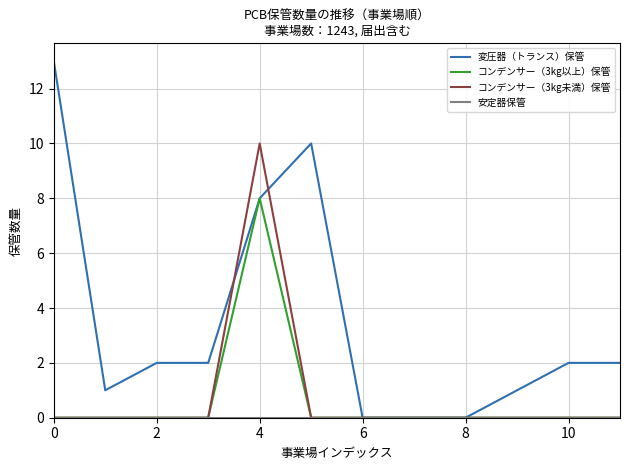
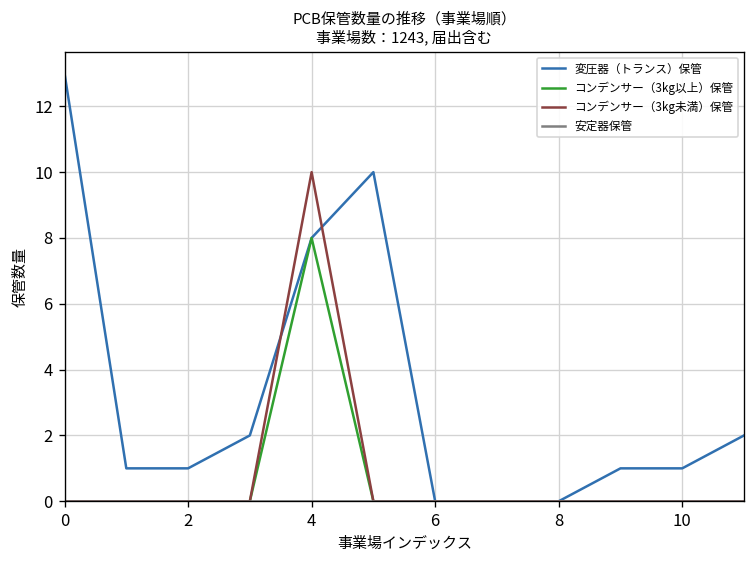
  {
    "変圧器（トランス）保管": {
      "0": 13,
-     "2": 2,
-     "10": 2
+     "2": 1,
+     "10": 1
    },
    "コンデンサー（3kg未満）保管": {
      "4": 10
    },
    "安定器保管": {
      "4": 0
    }
  }
